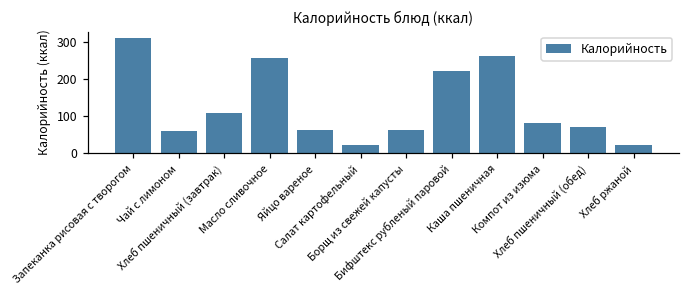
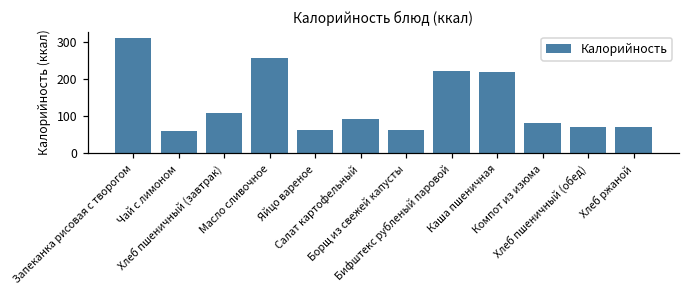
  {
    "Запеканка рисовая с творогом": 310,
    "Чай с лимоном": 60,
    "Хлеб пшеничный (завтрак)": 110,
    "Масло сливочное": 260,
    "Яйцо вареное": 60,
-   "Салат картофельный": 20,
+   "Салат картофельный": 90,
    "Борщ из свежей капусты": 60,
    "Бифштекс рубленый паровой": 220,
-   "Каша пшеничная": 260,
+   "Каша пшеничная": 220,
    "Компот из изюма": 80,
    "Хлеб пшеничный (обед)": 70,
-   "Хлеб ржаной": 20
+   "Хлеб ржаной": 70
  }
